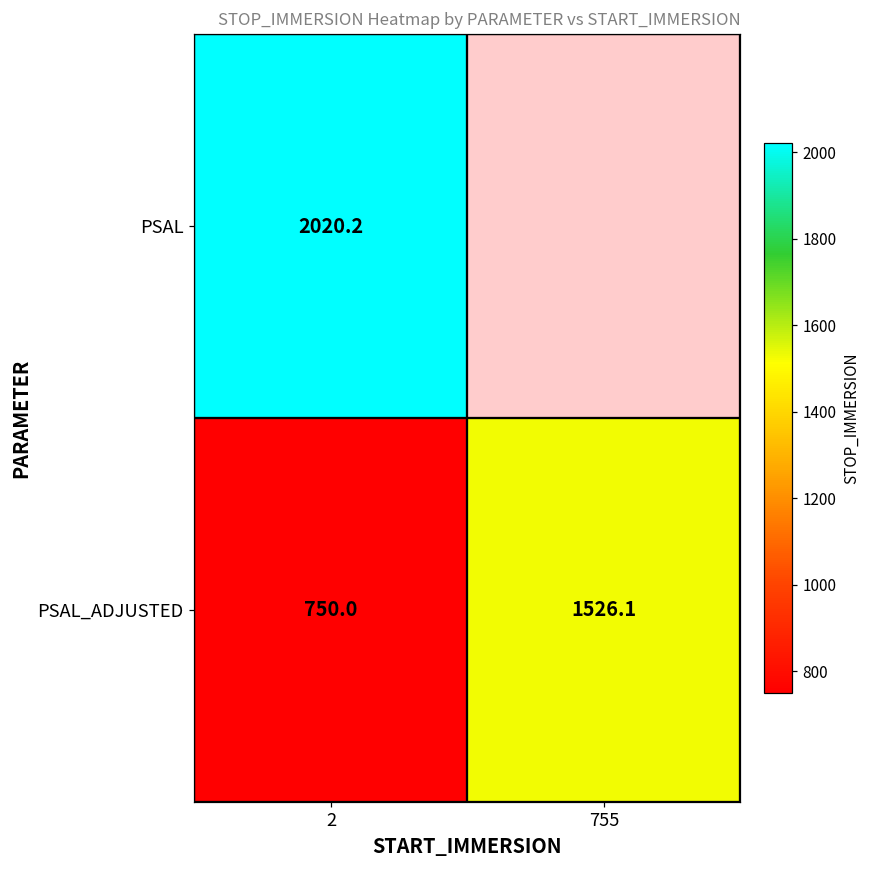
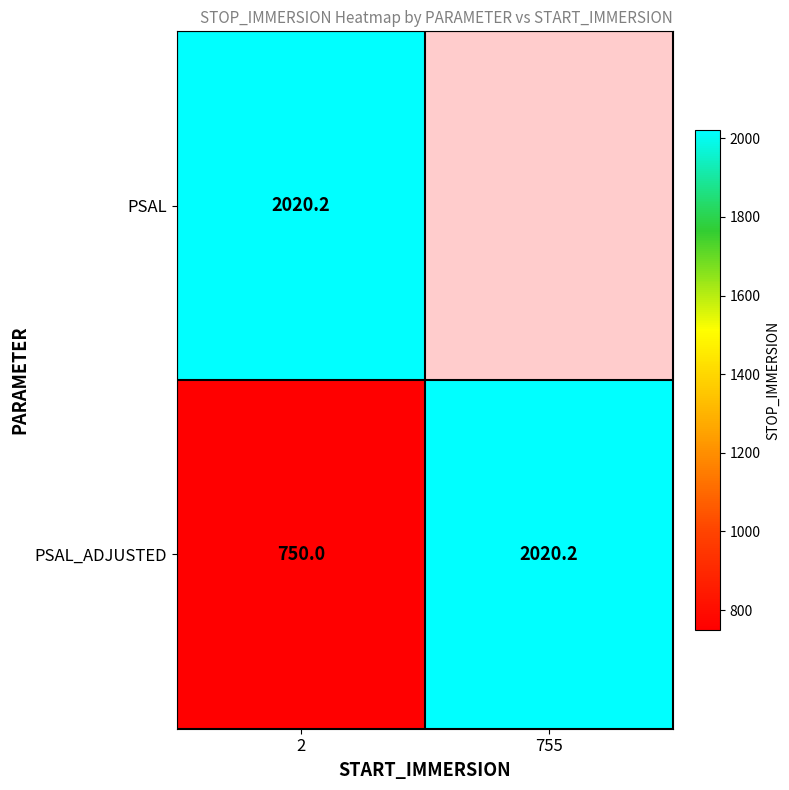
  {
    "PSAL": {
      "2": 2020.2
    },
    "PSAL_ADJUSTED": {
      "2": 750.0,
-     "755": 1526.1
+     "755": 2020.2
    }
  }
